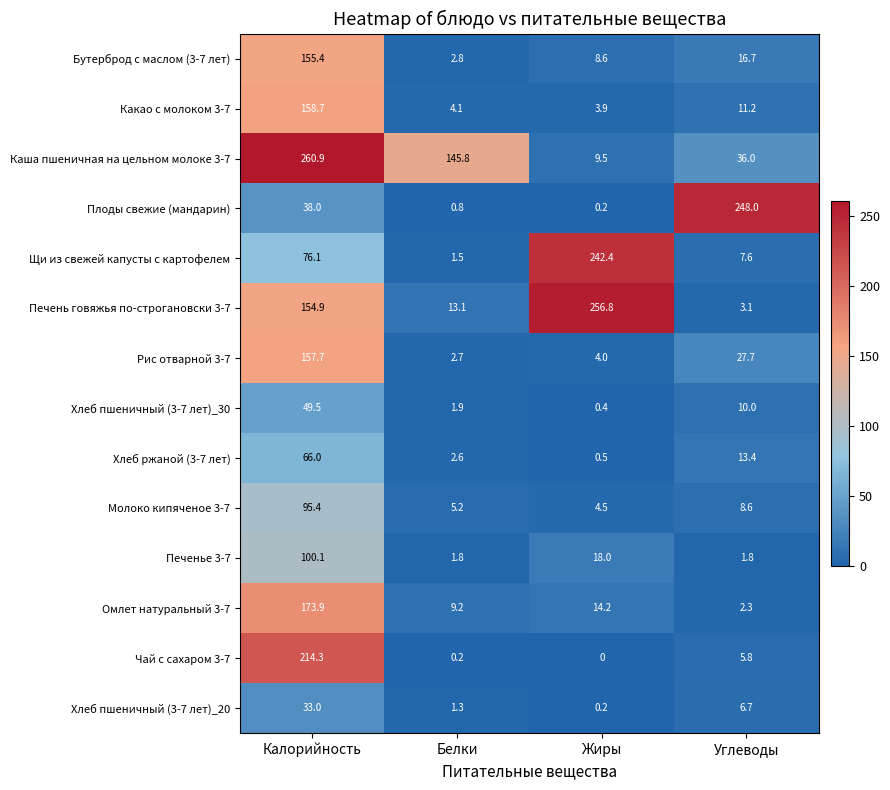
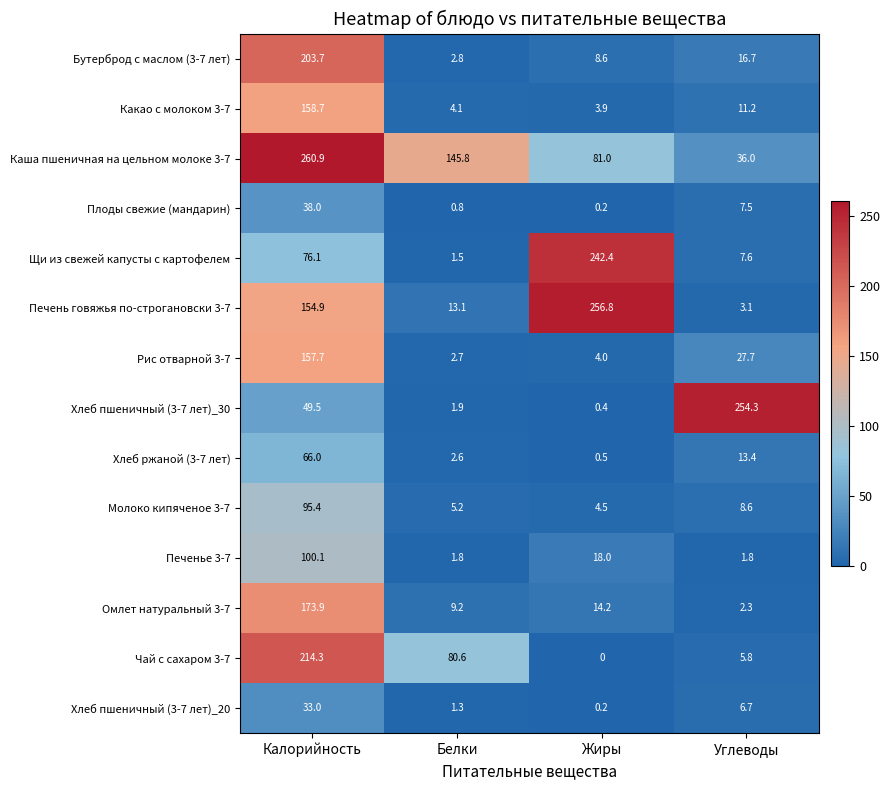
  {
    "Бутерброд с маслом (3-7 лет)": {
-     "Калорийность": 155.4,
+     "Калорийность": 203.7,
      "Белки": 2.8,
      "Жиры": 8.6,
      "Углеводы": 16.7
    },
    "Какао с молоком 3-7": {
      "Калорийность": 158.7,
      "Белки": 4.1,
      "Жиры": 3.9,
      "Углеводы": 11.2
    },
    "Каша пшеничная на цельном молоке 3-7": {
      "Калорийность": 260.9,
      "Белки": 145.8,
-     "Жиры": 9.5,
+     "Жиры": 81.0,
      "Углеводы": 36.0
    },
    "Плоды свежие (мандарин)": {
      "Калорийность": 38.0,
      "Белки": 0.8,
      "Жиры": 0.2,
-     "Углеводы": 248.0
+     "Углеводы": 7.5
    },
    "Щи из свежей капусты с картофелем": {
      "Калорийность": 76.1,
      "Белки": 1.5,
      "Жиры": 242.4,
      "Углеводы": 7.6
    },
    "Печень говяжья по-строгановски 3-7": {
      "Калорийность": 154.9,
      "Белки": 13.1,
      "Жиры": 256.8,
      "Углеводы": 3.1
    },
    "Рис отварной 3-7": {
      "Калорийность": 157.7,
      "Белки": 2.7,
      "Жиры": 4.0,
      "Углеводы": 27.7
    },
    "Хлеб пшеничный (3-7 лет)_30": {
      "Калорийность": 49.5,
      "Белки": 1.9,
      "Жиры": 0.4,
-     "Углеводы": 10.0
+     "Углеводы": 254.3
    },
    "Хлеб ржаной (3-7 лет)": {
      "Калорийность": 66.0,
      "Белки": 2.6,
      "Жиры": 0.5,
      "Углеводы": 13.4
    },
    "Молоко кипяченое 3-7": {
      "Калорийность": 95.4,
      "Белки": 5.2,
      "Жиры": 4.5,
      "Углеводы": 8.6
    },
    "Печенье 3-7": {
      "Калорийность": 100.1,
      "Белки": 1.8,
      "Жиры": 18.0,
      "Углеводы": 1.8
    },
    "Омлет натуральный 3-7": {
      "Калорийность": 173.9,
      "Белки": 9.2,
      "Жиры": 14.2,
      "Углеводы": 2.3
    },
    "Чай с сахаром 3-7": {
      "Калорийность": 214.3,
-     "Белки": 0.2,
+     "Белки": 80.6,
      "Жиры": 0,
      "Углеводы": 5.8
    },
    "Хлеб пшеничный (3-7 лет)_20": {
      "Калорийность": 33.0,
      "Белки": 1.3,
      "Жиры": 0.2,
      "Углеводы": 6.7
    }
  }
